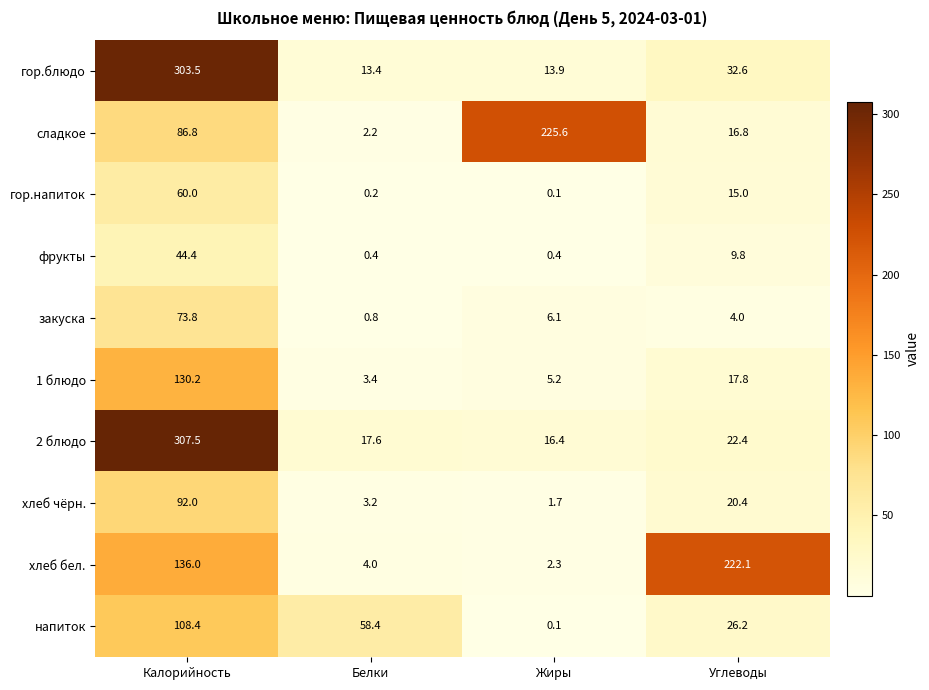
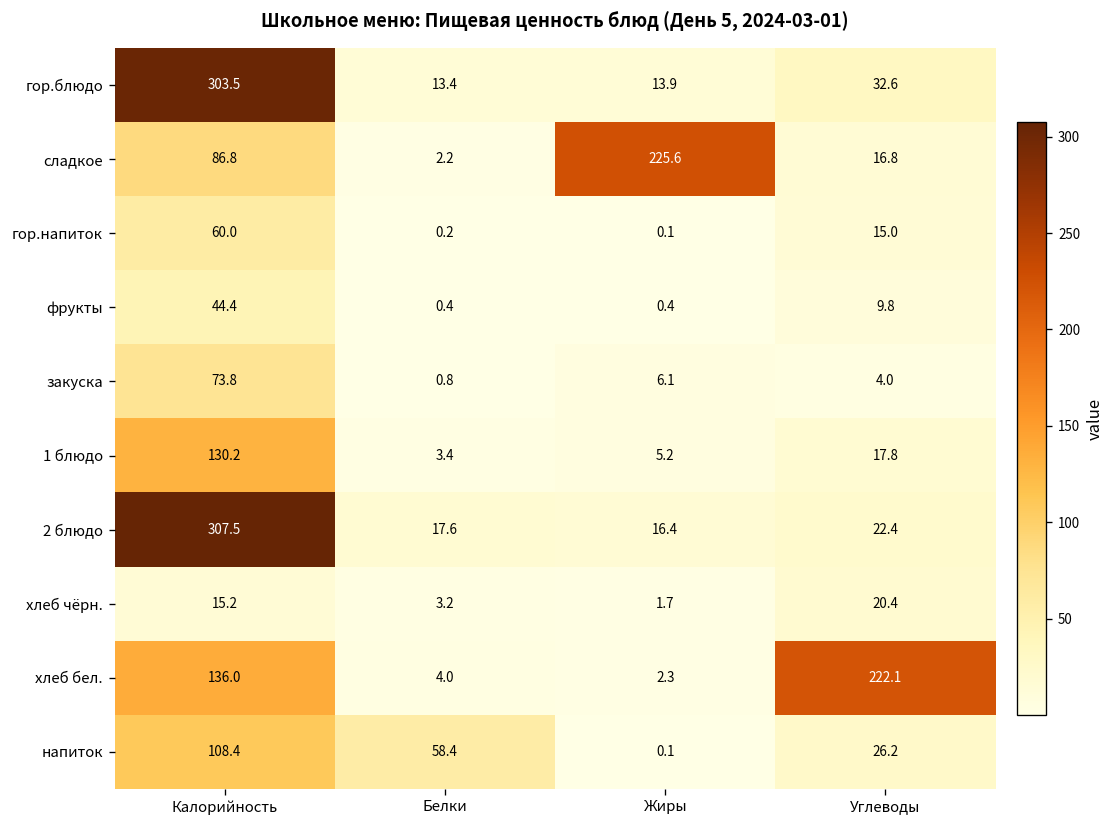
  {
    "гор.блюдо": {
      "Калорийность": 303.5,
      "Белки": 13.4,
      "Жиры": 13.9,
      "Углеводы": 32.6
    },
    "сладкое": {
      "Калорийность": 86.8,
      "Белки": 2.2,
      "Жиры": 225.6,
      "Углеводы": 16.8
    },
    "гор.напиток": {
      "Калорийность": 60.0,
      "Белки": 0.2,
      "Жиры": 0.1,
      "Углеводы": 15.0
    },
    "фрукты": {
      "Калорийность": 44.4,
      "Белки": 0.4,
      "Жиры": 0.4,
      "Углеводы": 9.8
    },
    "закуска": {
      "Калорийность": 73.8,
      "Белки": 0.8,
      "Жиры": 6.1,
      "Углеводы": 4.0
    },
    "1 блюдо": {
      "Калорийность": 130.2,
      "Белки": 3.4,
      "Жиры": 5.2,
      "Углеводы": 17.8
    },
    "2 блюдо": {
      "Калорийность": 307.5,
      "Белки": 17.6,
      "Жиры": 16.4,
      "Углеводы": 22.4
    },
    "хлеб чёрн.": {
-     "Калорийность": 92.0,
+     "Калорийность": 15.2,
      "Белки": 3.2,
      "Жиры": 1.7,
      "Углеводы": 20.4
    },
    "хлеб бел.": {
      "Калорийность": 136.0,
      "Белки": 4.0,
      "Жиры": 2.3,
      "Углеводы": 222.1
    },
    "напиток": {
      "Калорийность": 108.4,
      "Белки": 58.4,
      "Жиры": 0.1,
      "Углеводы": 26.2
    }
  }
